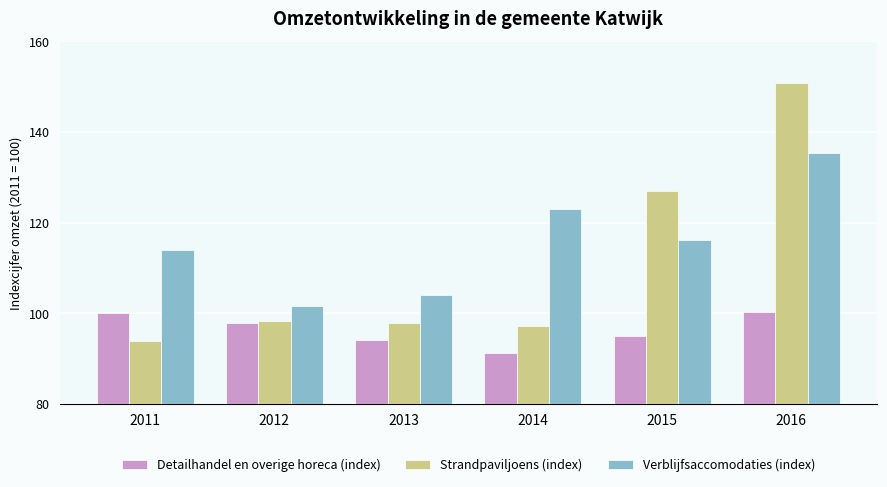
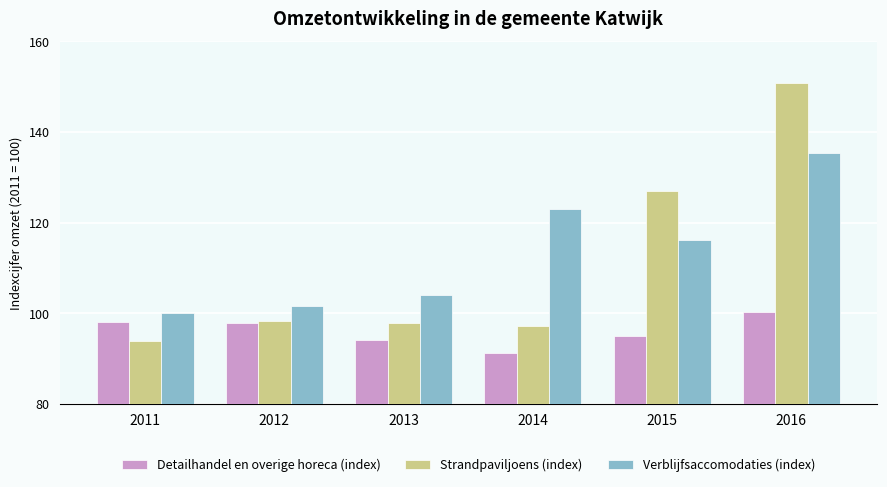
  {
    "Detailhandel en overige horeca (index)": {
-     "2011": 100,
+     "2011": 98,
      "2012": 98,
      "2013": 94,
      "2014": 91,
      "2015": 95,
      "2016": 100
    },
    "Strandpaviljoens (index)": {
      "2011": 94,
      "2012": 98,
      "2013": 98,
      "2014": 97,
      "2015": 127,
      "2016": 151
    },
    "Verblijfsaccomodaties (index)": {
-     "2011": 114,
+     "2011": 100,
      "2012": 102,
      "2013": 104,
      "2014": 123,
      "2015": 116,
      "2016": 135
    }
  }
